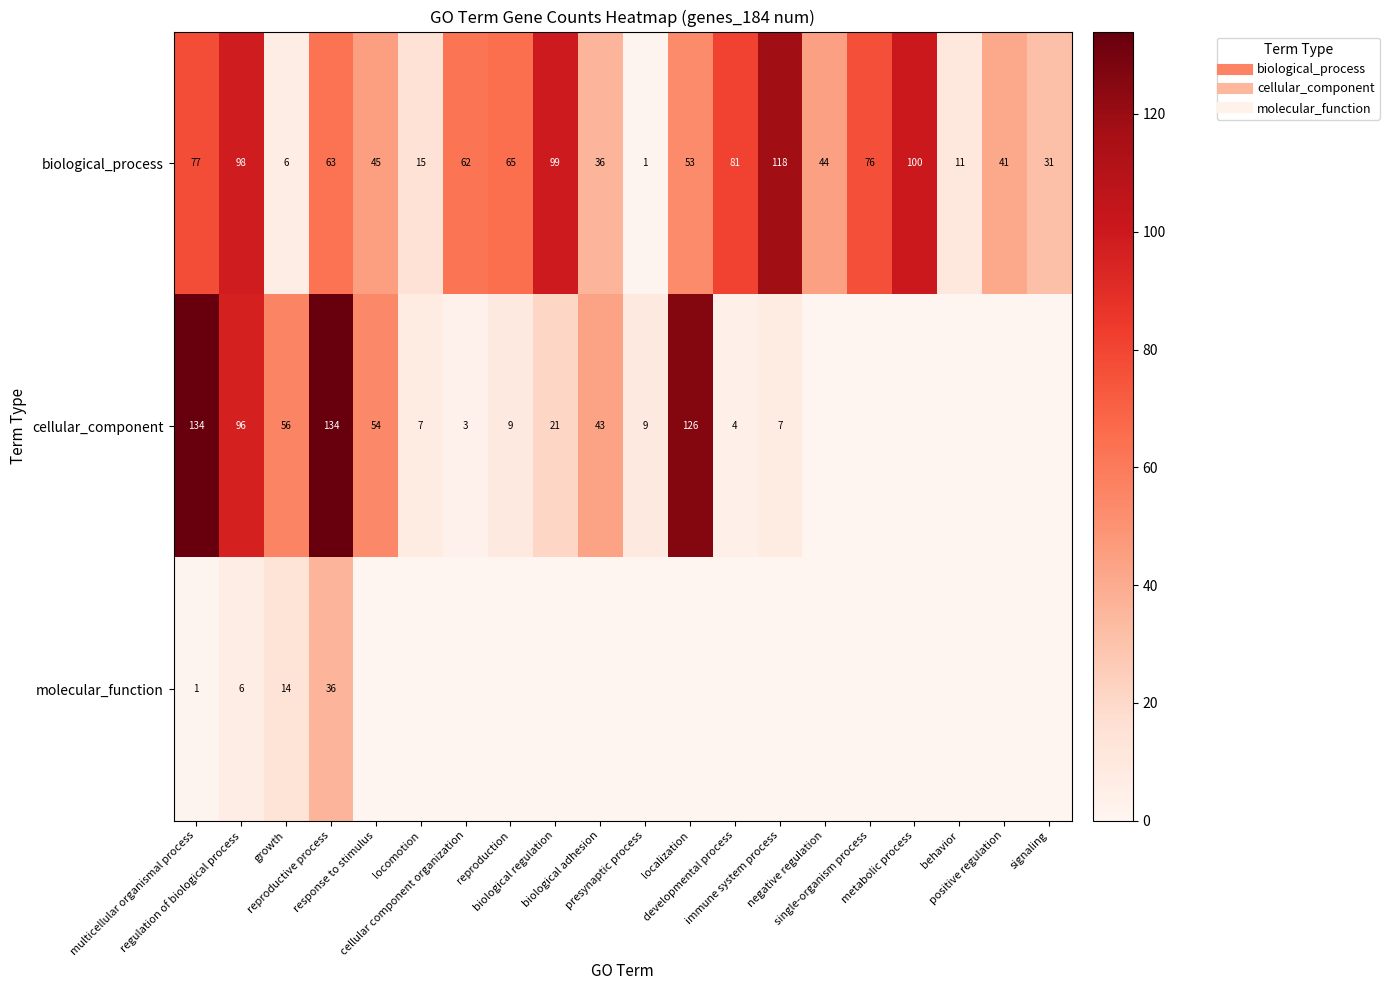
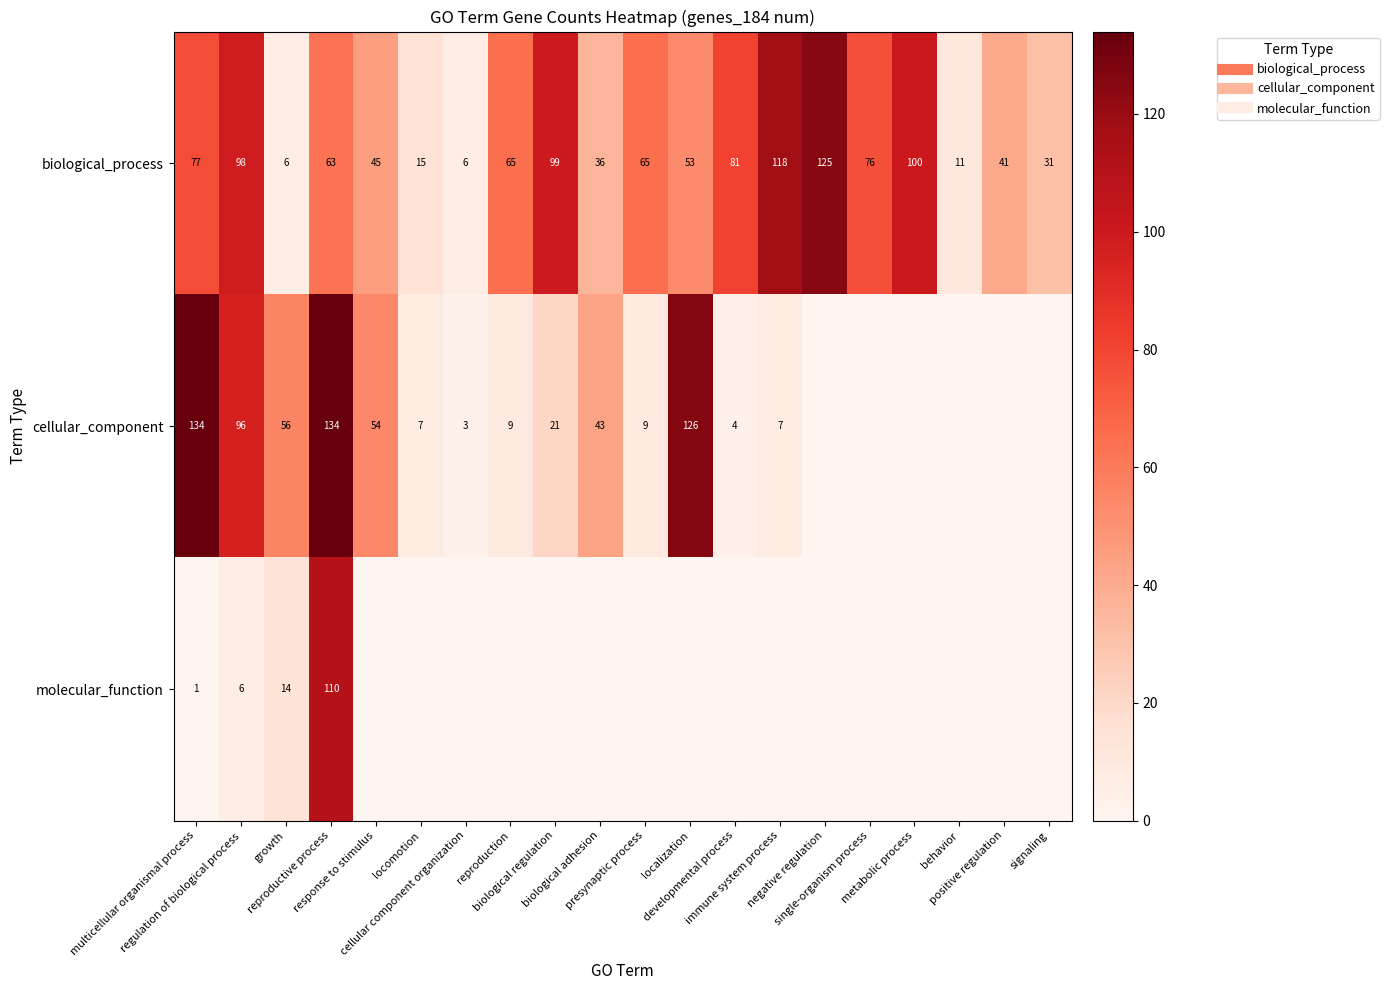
  {
    "biological_process": {
      "multicellular organismal process": 77,
      "regulation of biological process": 98,
      "growth": 6,
      "reproductive process": 63,
      "response to stimulus": 45,
      "locomotion": 15,
-     "cellular component organization": 62,
+     "cellular component organization": 6,
      "reproduction": 65,
      "biological regulation": 99,
      "biological adhesion": 36,
-     "presynaptic process": 1,
+     "presynaptic process": 65,
      "localization": 53,
      "developmental process": 81,
      "immune system process": 118,
-     "negative regulation": 44,
+     "negative regulation": 125,
      "single-organism process": 76,
      "metabolic process": 100,
      "behavior": 11,
      "positive regulation": 41,
      "signaling": 31
    },
    "cellular_component": {
      "multicellular organismal process": 134,
      "regulation of biological process": 96,
      "growth": 56,
      "reproductive process": 134,
      "response to stimulus": 54,
      "locomotion": 7,
      "cellular component organization": 3,
      "reproduction": 9,
      "biological regulation": 21,
      "biological adhesion": 43,
      "presynaptic process": 9,
      "localization": 126,
      "developmental process": 4,
      "immune system process": 7
    },
    "molecular_function": {
      "multicellular organismal process": 1,
      "regulation of biological process": 6,
      "growth": 14,
-     "reproductive process": 36
+     "reproductive process": 110
    }
  }
